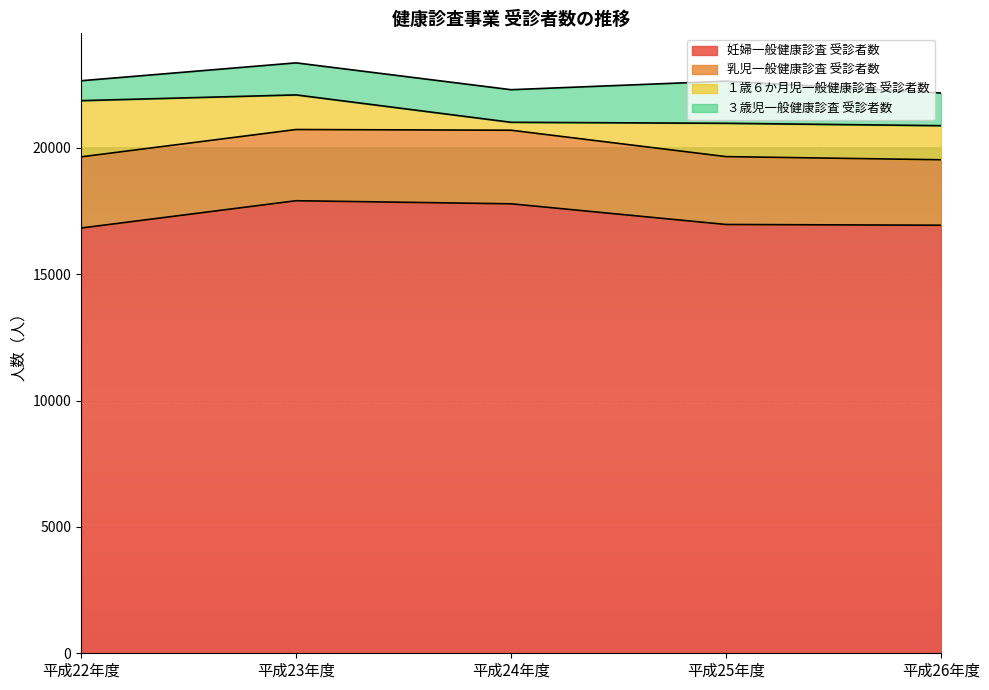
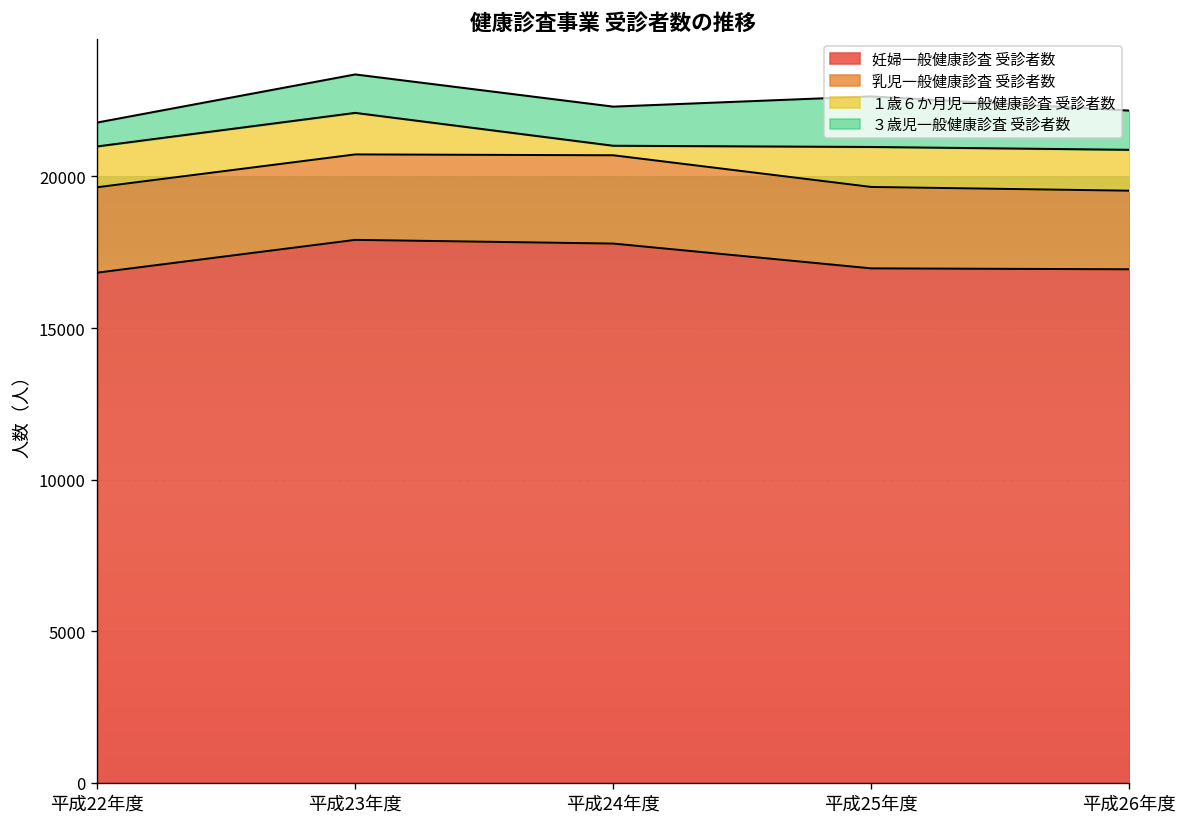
  {
    "１歳６か月児一般健康診査 受診者数": {
-     "平成22年度": 2200,
+     "平成22年度": 1300,
      "平成23年度": 1400,
      "平成24年度": 300,
      "平成25年度": 1300,
      "平成26年度": 1300
    },
    "３歳児一般健康診査 受診者数": {
      "平成22年度": 800,
      "平成23年度": 1300,
      "平成24年度": 1300,
      "平成26年度": 1300
    }
  }
